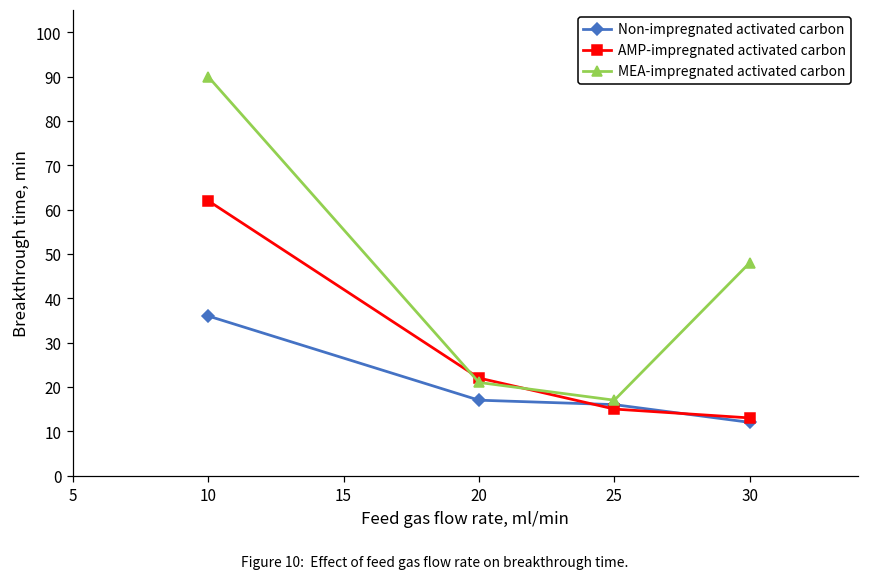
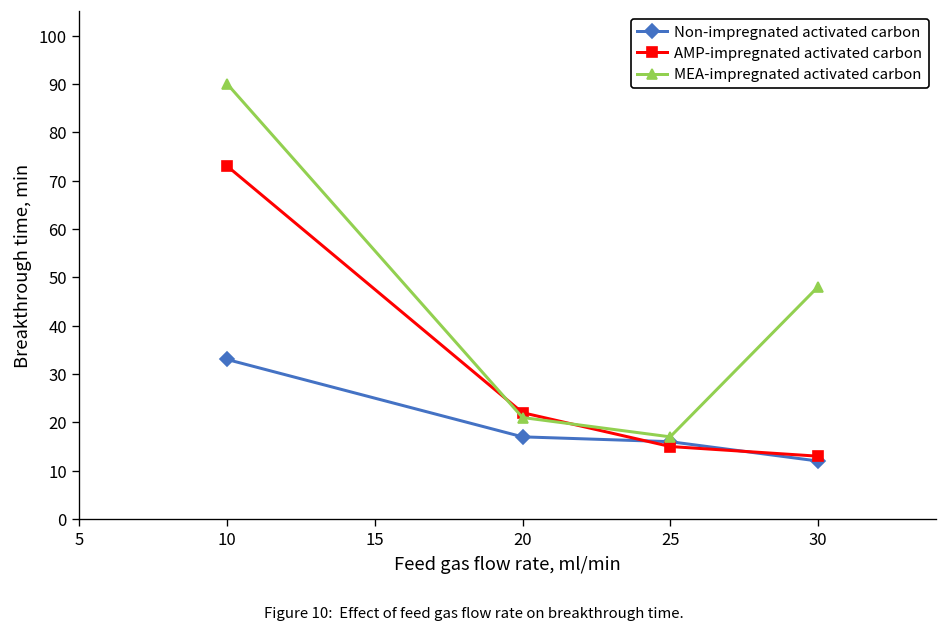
  {
    "Non-impregnated activated carbon": {
-     "10": 36,
+     "10": 33,
      "20": 17,
      "25": 16,
      "30": 12
    },
    "AMP-impregnated activated carbon": {
-     "10": 62,
+     "10": 73,
      "20": 22,
      "25": 15,
      "30": 13
    },
    "MEA-impregnated activated carbon": {
      "10": 90,
      "20": 21,
      "25": 17,
      "30": 48
    }
  }
